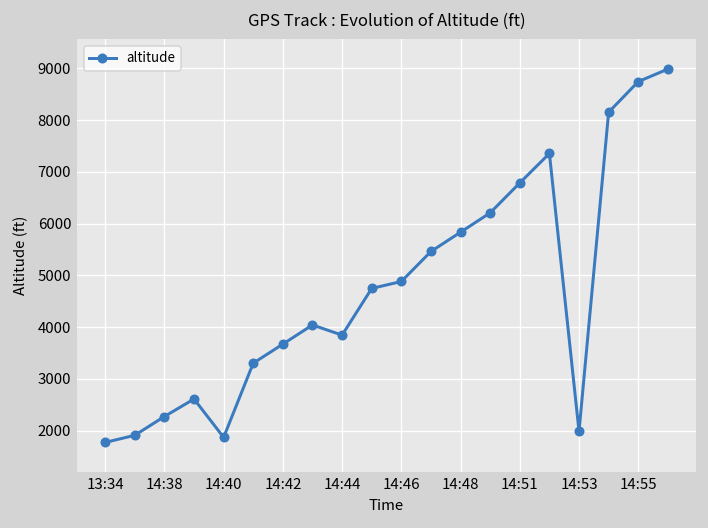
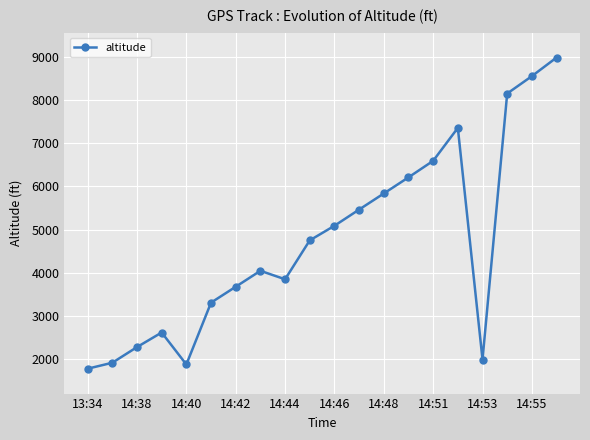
  {
    "13:34": 1800,
    "14:38": 2300,
    "14:40": 1900,
    "14:42": 3700,
    "14:44": 3800,
-   "14:46": 4900,
+   "14:46": 5100,
    "14:48": 5800,
-   "14:51": 6800,
+   "14:51": 6600,
    "14:53": 2000,
-   "14:55": 8700
+   "14:55": 8600
  }
